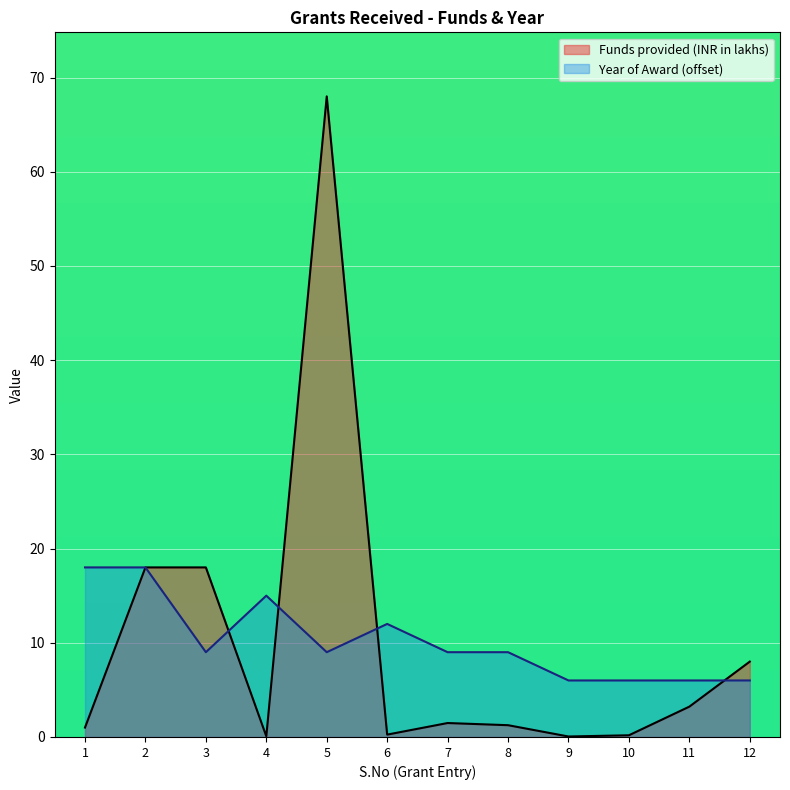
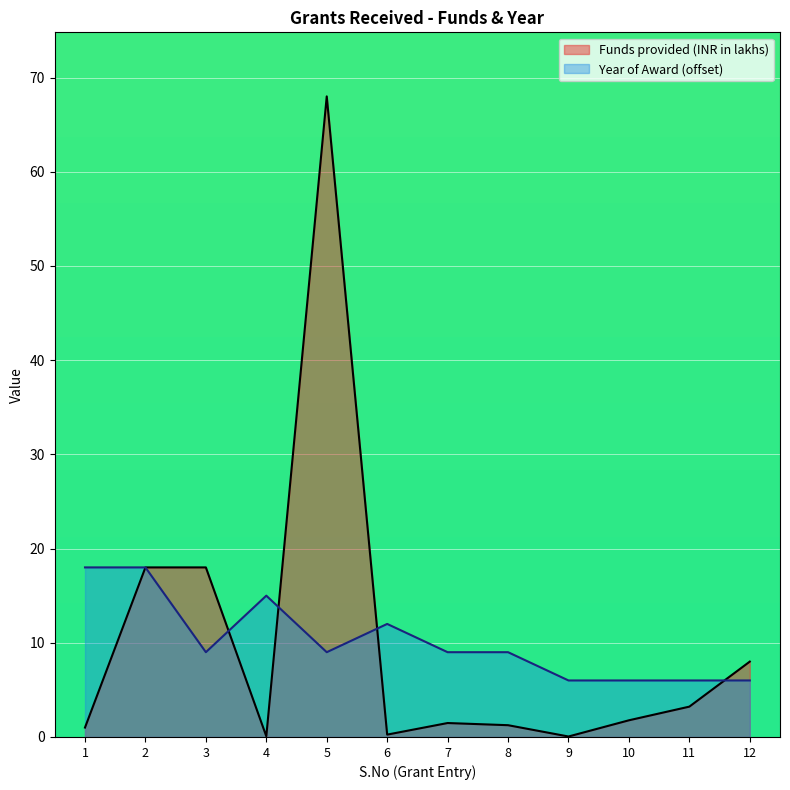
  {
    "Funds provided (INR in lakhs)": {
      "1": 1,
      "3": 18,
      "4": 0,
      "5": 68,
      "6": 0,
      "7": 1,
      "8": 1,
      "9": 0,
-     "10": 0,
+     "10": 2,
      "11": 3,
      "12": 8
    },
    "Year of Award (offset)": {
      "1": 18,
      "3": 9,
      "4": 15,
      "5": 9,
      "6": 12,
      "7": 9,
      "8": 9,
      "9": 6,
      "10": 6,
      "11": 6,
      "12": 6
    }
  }
